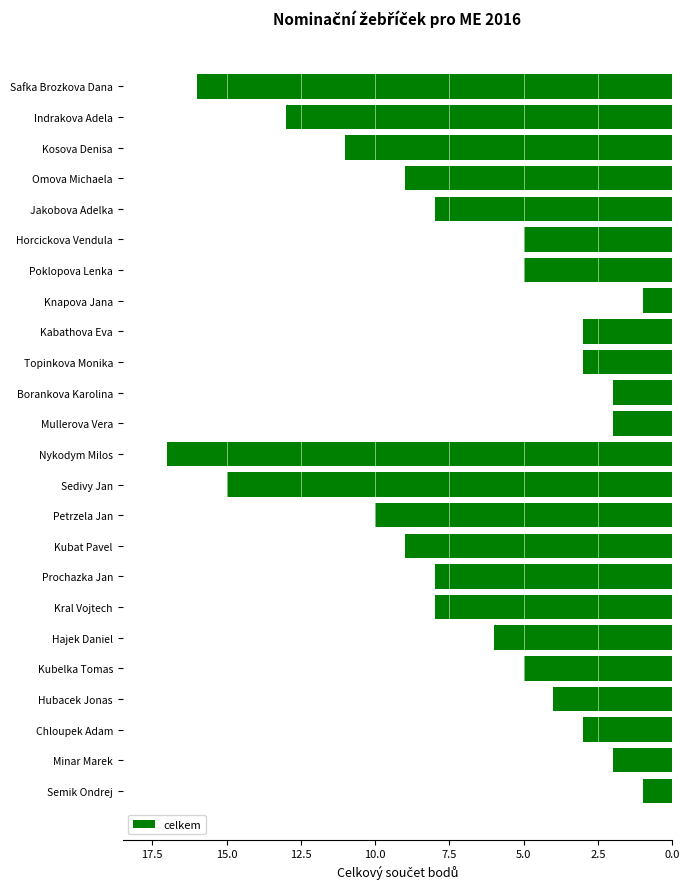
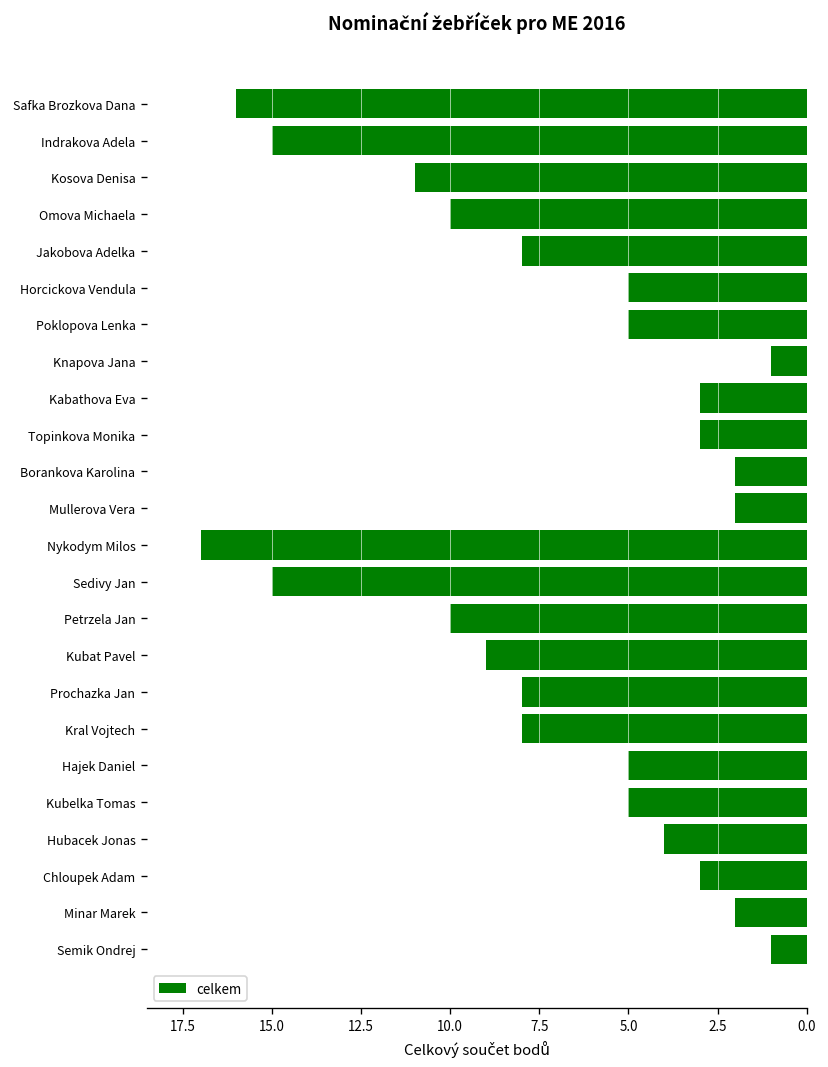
  {
    "Safka Brozkova Dana": 16,
-   "Indrakova Adela": 13,
+   "Indrakova Adela": 15,
    "Kosova Denisa": 11,
-   "Omova Michaela": 9,
+   "Omova Michaela": 10,
    "Jakobova Adelka": 8,
    "Horcickova Vendula": 5,
    "Poklopova Lenka": 5,
    "Knapova Jana": 1,
    "Kabathova Eva": 3,
    "Topinkova Monika": 3,
    "Borankova Karolina": 2,
    "Mullerova Vera": 2,
    "Nykodym Milos": 17,
    "Sedivy Jan": 15,
    "Petrzela Jan": 10,
    "Kubat Pavel": 9,
    "Prochazka Jan": 8,
    "Kral Vojtech": 8,
-   "Hajek Daniel": 6,
+   "Hajek Daniel": 5,
    "Kubelka Tomas": 5,
    "Hubacek Jonas": 4,
    "Chloupek Adam": 3,
    "Minar Marek": 2,
    "Semik Ondrej": 1
  }
